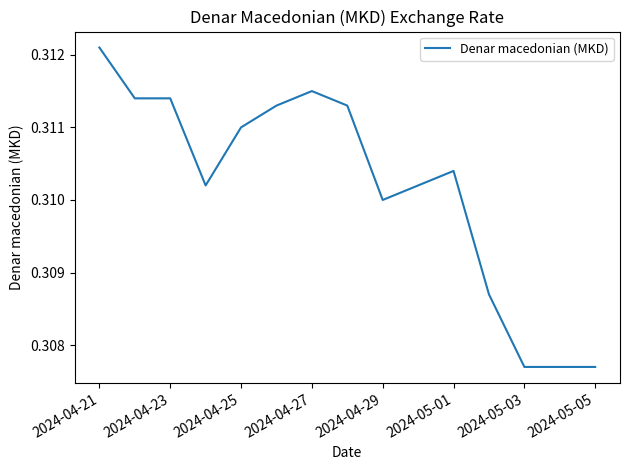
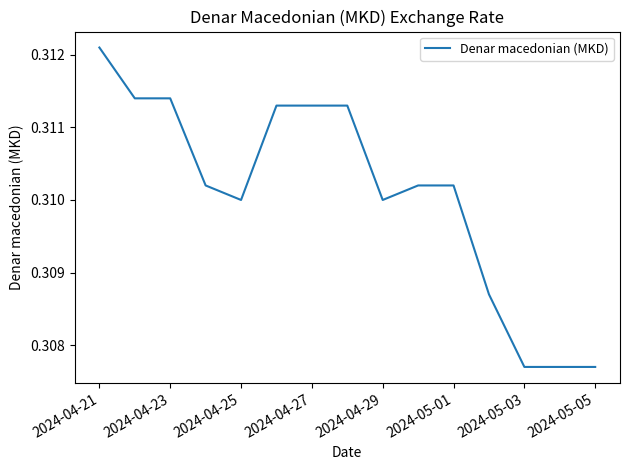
  {
    "2024-04-21": 0.3121,
    "2024-04-23": 0.3114,
-   "2024-04-25": 0.311,
-   "2024-04-27": 0.3115,
+   "2024-04-25": 0.310,
+   "2024-04-27": 0.3113,
    "2024-04-29": 0.3100,
-   "2024-05-01": 0.3104,
+   "2024-05-01": 0.3102,
    "2024-05-03": 0.3077,
    "2024-05-05": 0.3077
  }
